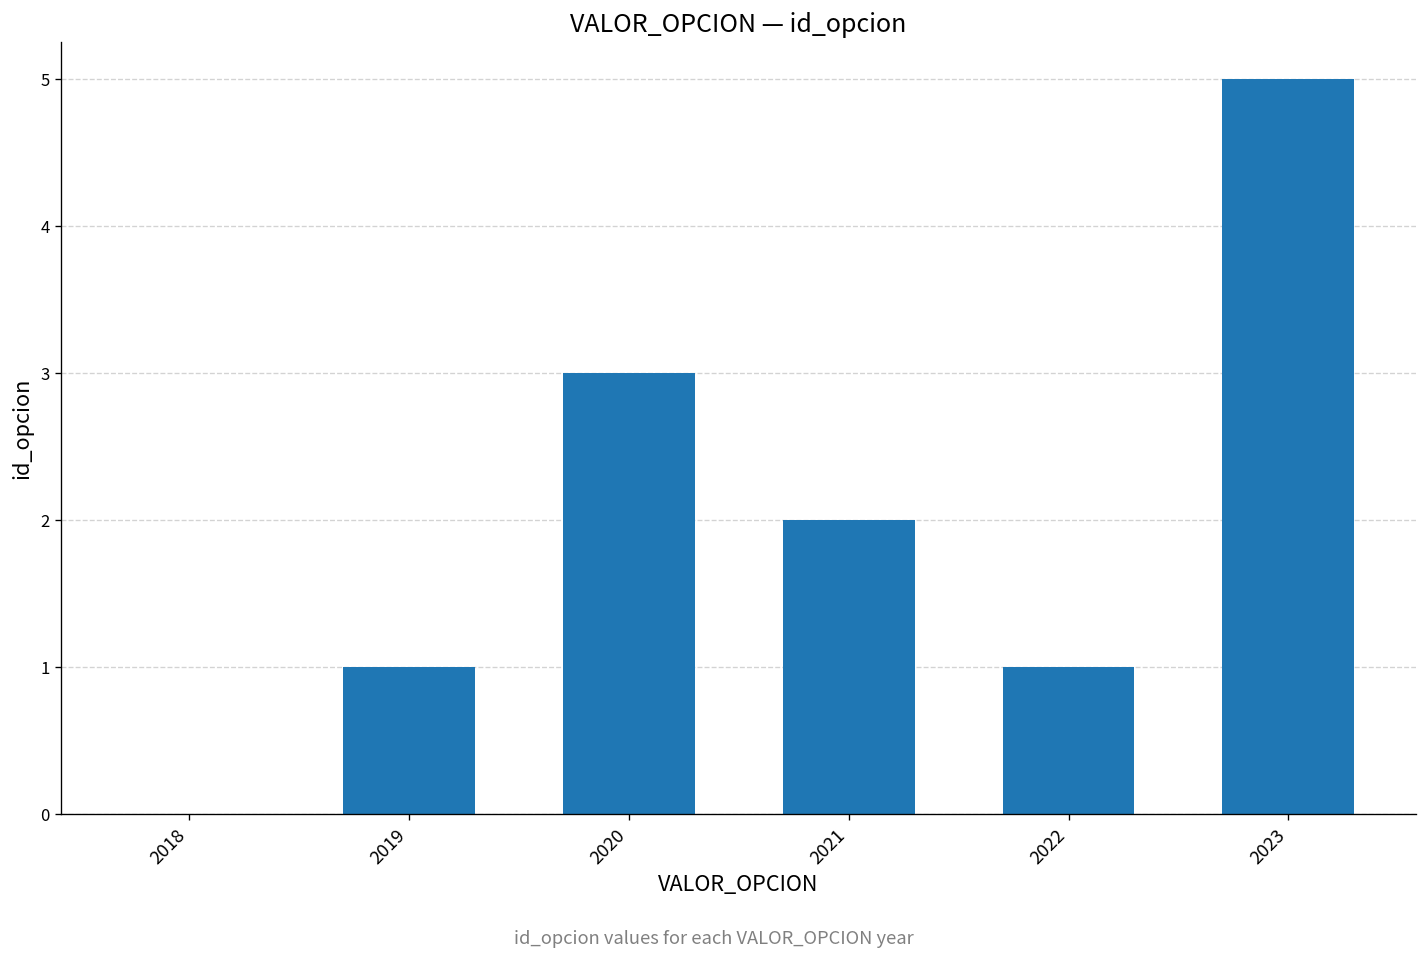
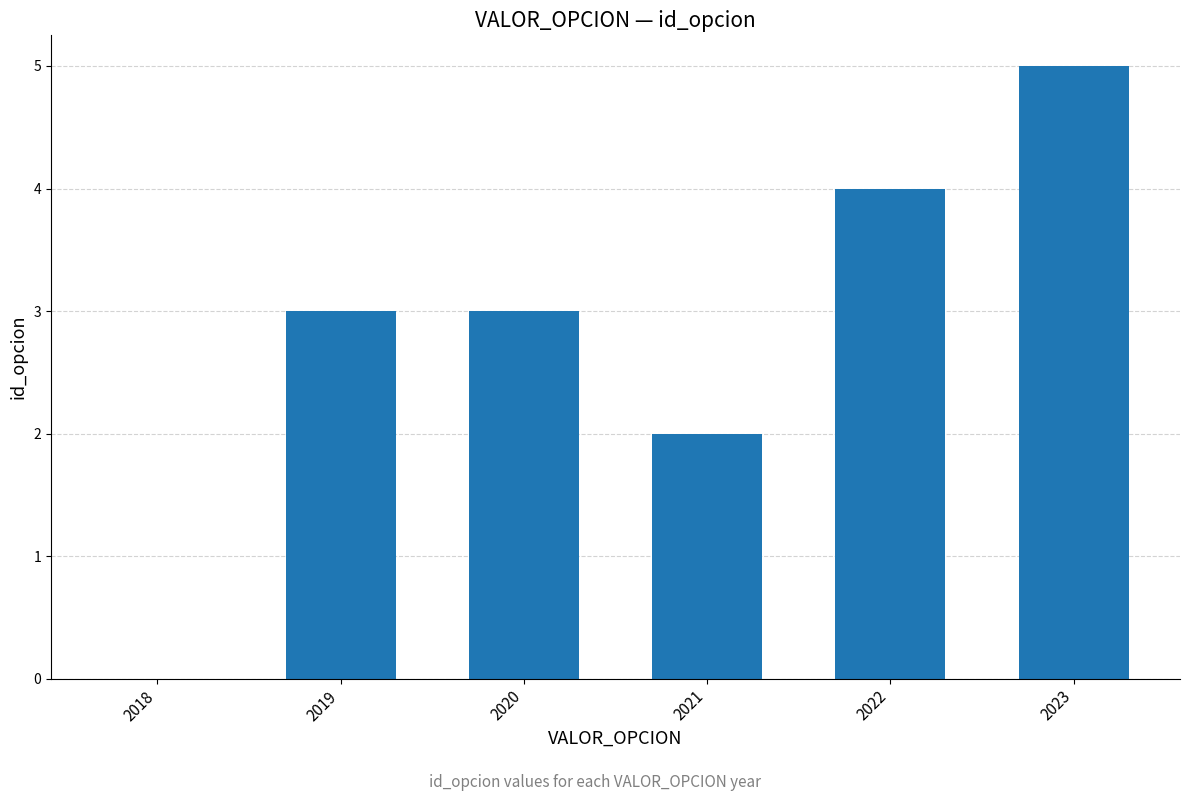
  {
    "2018": 0,
-   "2019": 1,
+   "2019": 3,
    "2020": 3,
    "2021": 2,
-   "2022": 1,
+   "2022": 4,
    "2023": 5
  }
